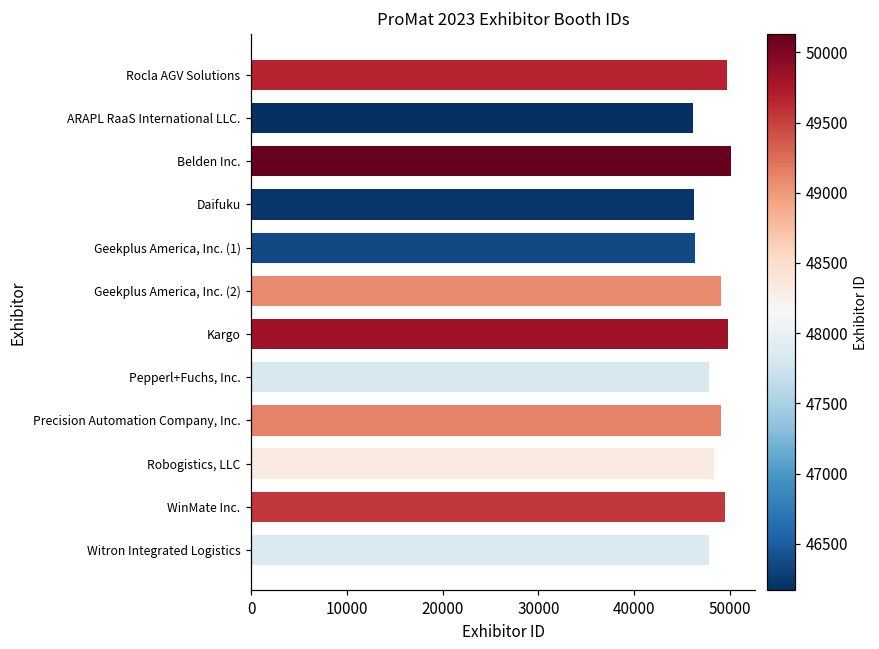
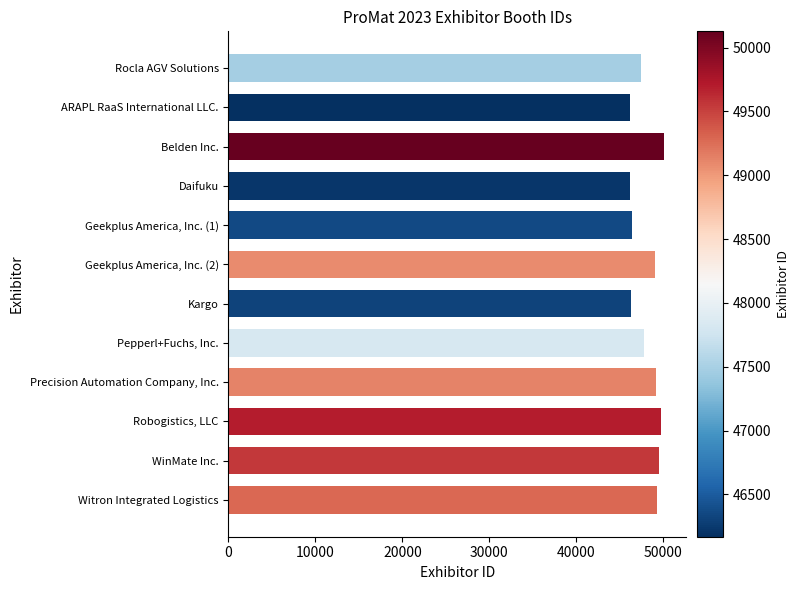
  {
-   "Rocla AGV Solutions": 50000,
+   "Rocla AGV Solutions": 47000,
    "ARAPL RaaS International LLC.": 46000,
    "Belden Inc.": 50000,
    "Daifuku": 46000,
    "Geekplus America, Inc. (1)": 46000,
    "Geekplus America, Inc. (2)": 49000,
-   "Kargo": 50000,
+   "Kargo": 46000,
    "Pepperl+Fuchs, Inc.": 48000,
    "Precision Automation Company, Inc.": 49000,
-   "Robogistics, LLC": 48000,
+   "Robogistics, LLC": 50000,
    "WinMate Inc.": 50000,
-   "Witron Integrated Logistics": 48000
+   "Witron Integrated Logistics": 49000
  }
